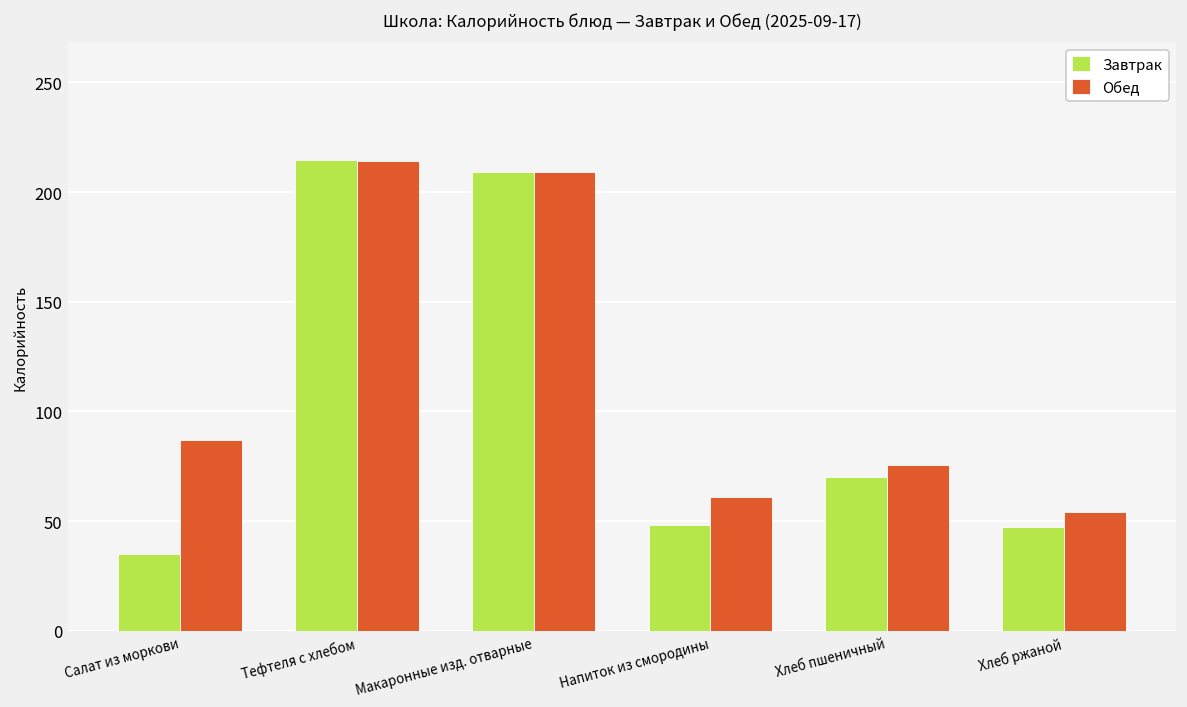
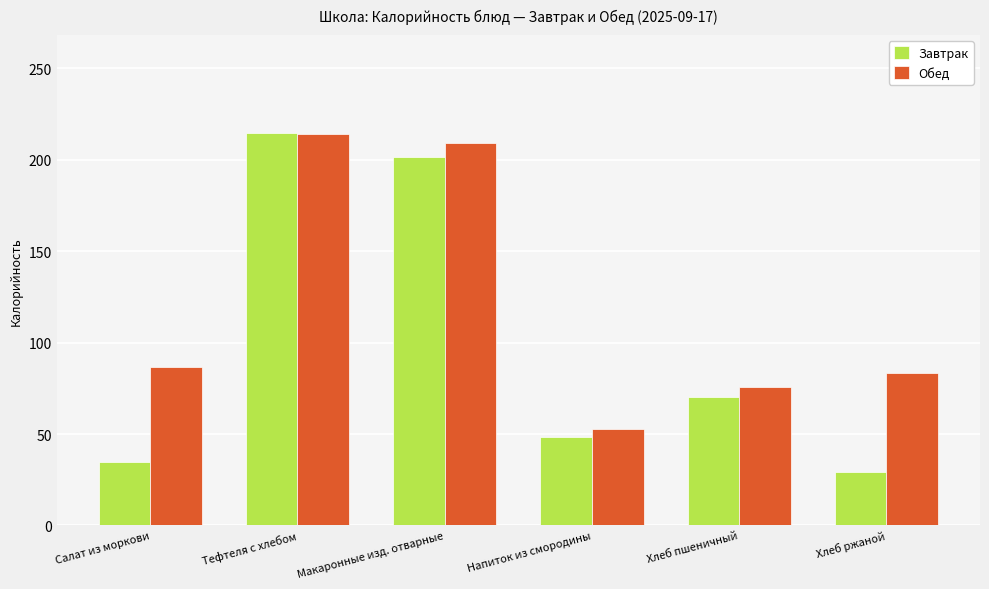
  {
    "Завтрак": {
      "Салат из моркови": 35,
      "Тефтеля с хлебом": 215,
-     "Макаронные изд. отварные": 209,
+     "Макаронные изд. отварные": 202,
      "Напиток из смородины": 48,
      "Хлеб пшеничный": 70,
-     "Хлеб ржаной": 48
+     "Хлеб ржаной": 29
    },
    "Обед": {
      "Салат из моркови": 87,
      "Тефтеля с хлебом": 214,
      "Макаронные изд. отварные": 209,
-     "Напиток из смородины": 61,
+     "Напиток из смородины": 53,
      "Хлеб пшеничный": 76,
-     "Хлеб ржаной": 54
+     "Хлеб ржаной": 83
    }
  }
